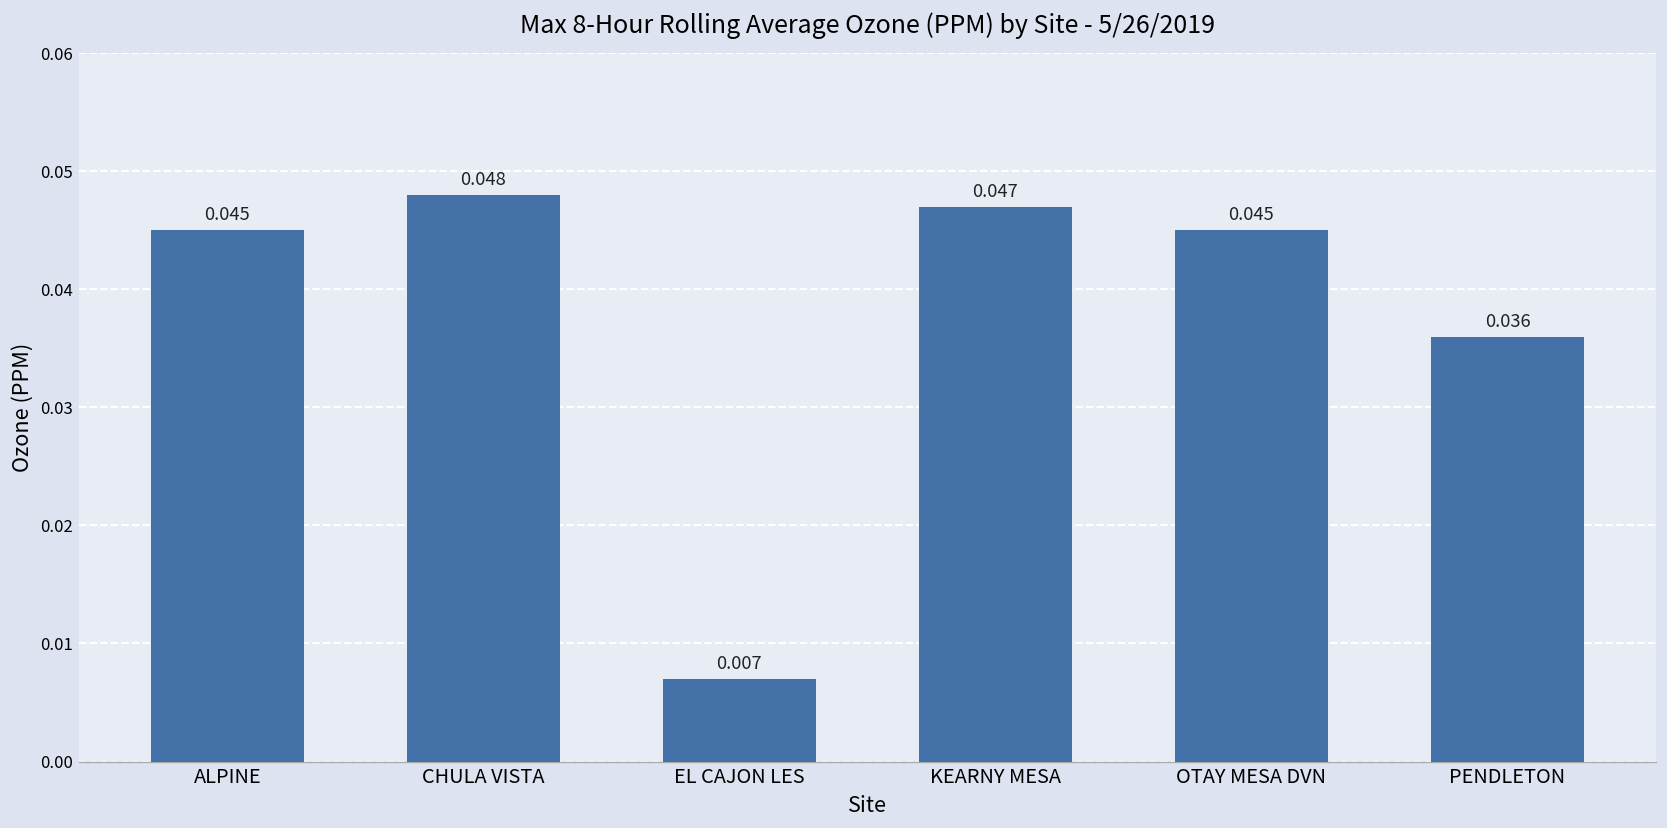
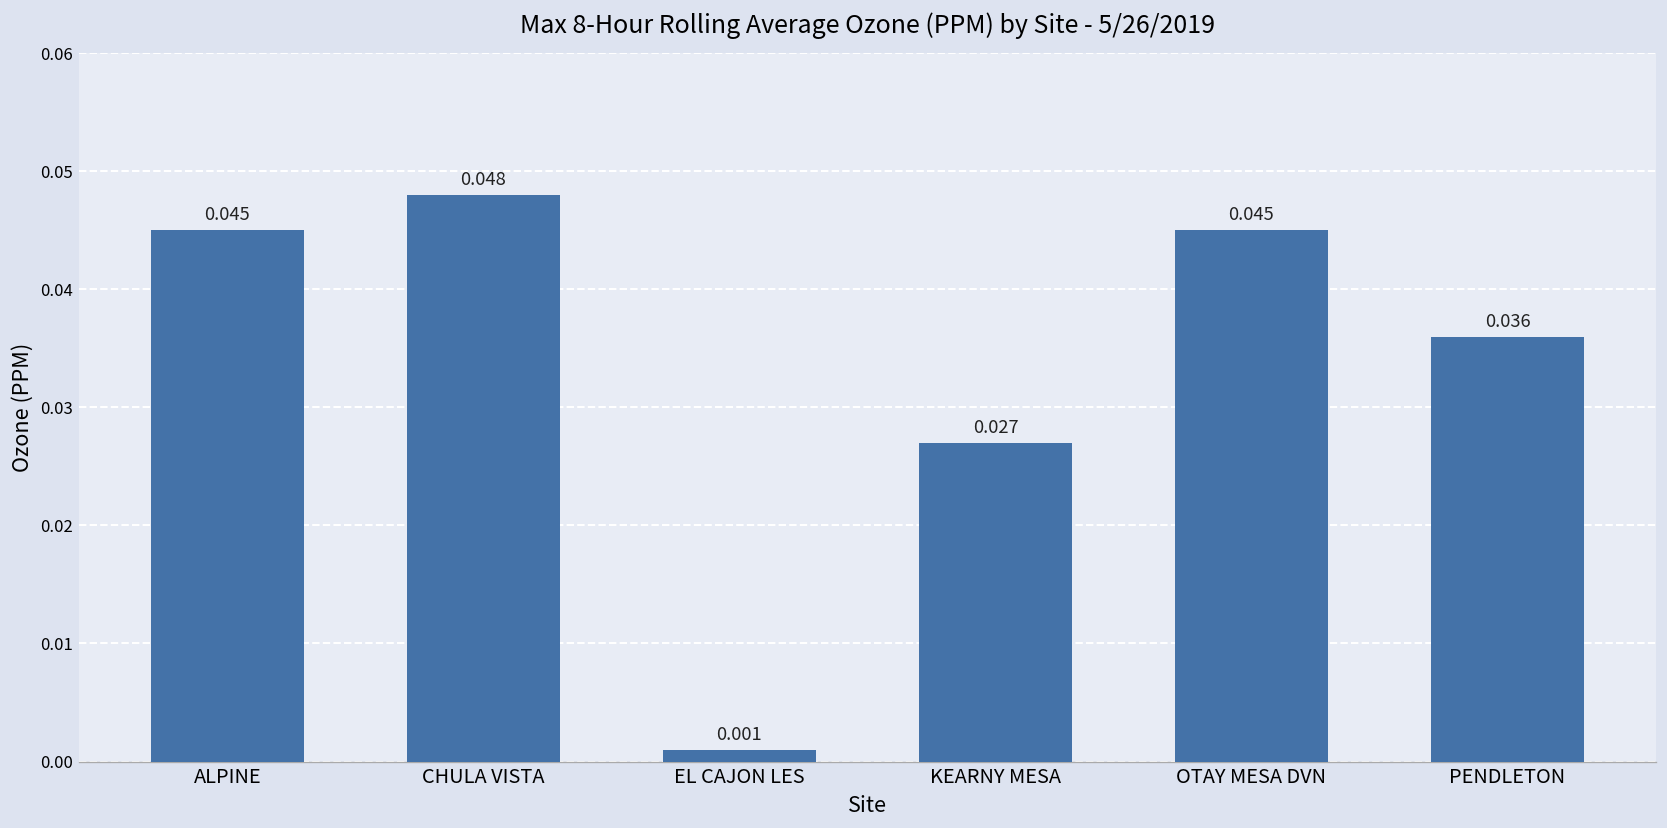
  {
    "ALPINE": 0.045,
    "CHULA VISTA": 0.048,
-   "EL CAJON LES": 0.007,
-   "KEARNY MESA": 0.047,
+   "EL CAJON LES": 0.001,
+   "KEARNY MESA": 0.027,
    "OTAY MESA DVN": 0.045,
    "PENDLETON": 0.036
  }
